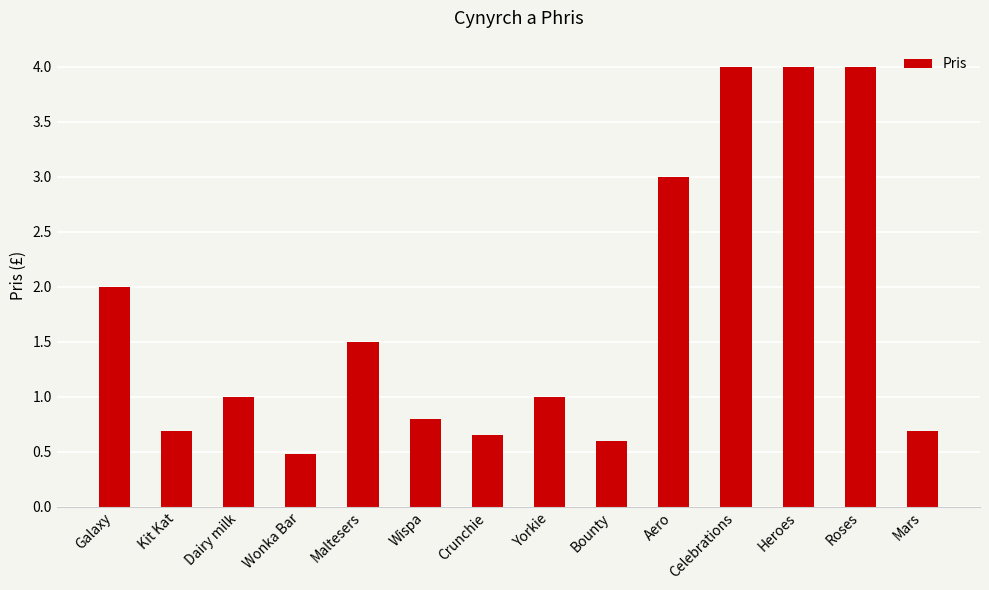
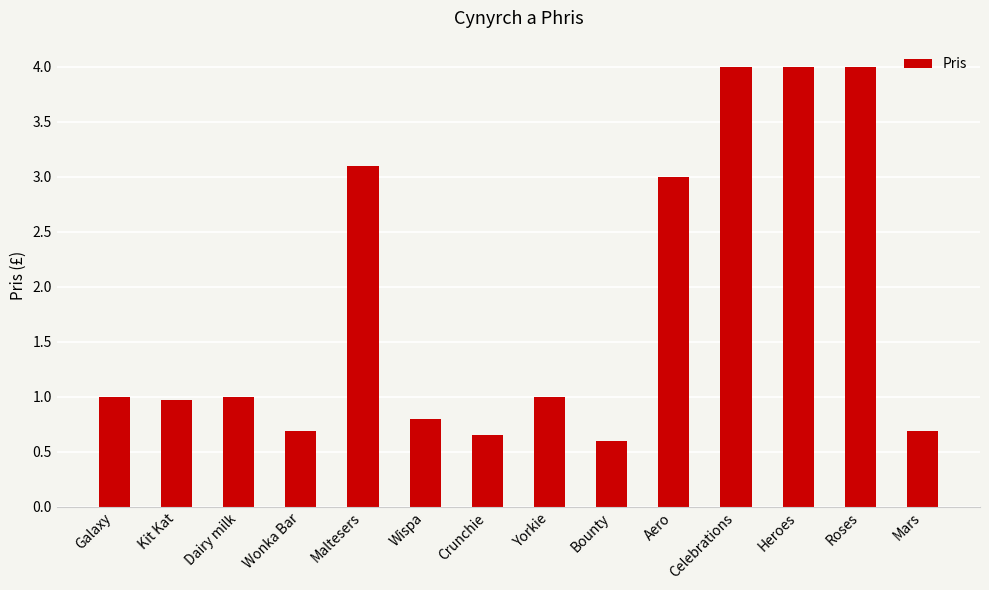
  {
-   "Galaxy": 2,
-   "Kit Kat": 0.69,
+   "Galaxy": 1,
+   "Kit Kat": 0.97,
    "Dairy milk": 1.00,
-   "Wonka Bar": 0.48,
-   "Maltesers": 1.5,
+   "Wonka Bar": 0.69,
+   "Maltesers": 3.1,
    "Wispa": 0.80,
    "Crunchie": 0.65,
    "Yorkie": 1.00,
    "Bounty": 0.60,
    "Aero": 3.00,
    "Celebrations": 4.00,
    "Heroes": 4.00,
    "Roses": 4.00,
    "Mars": 0.69
  }
